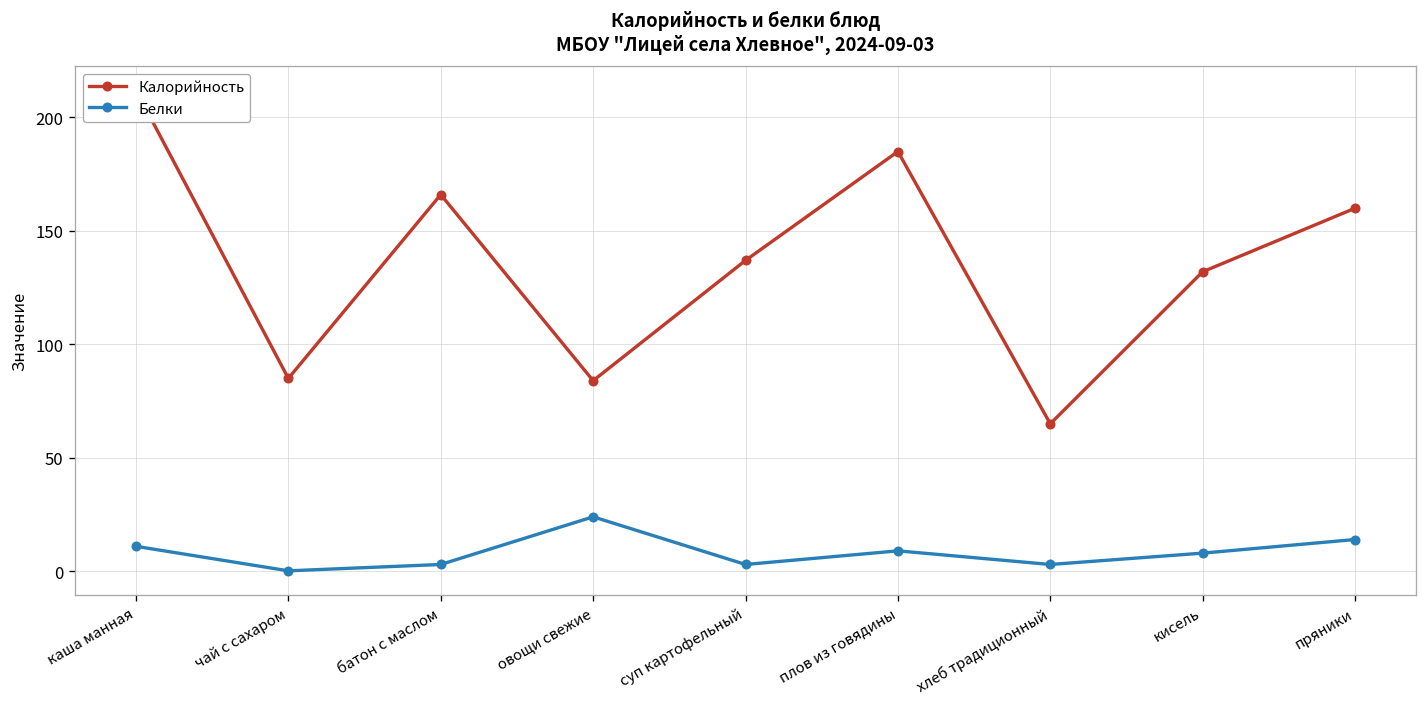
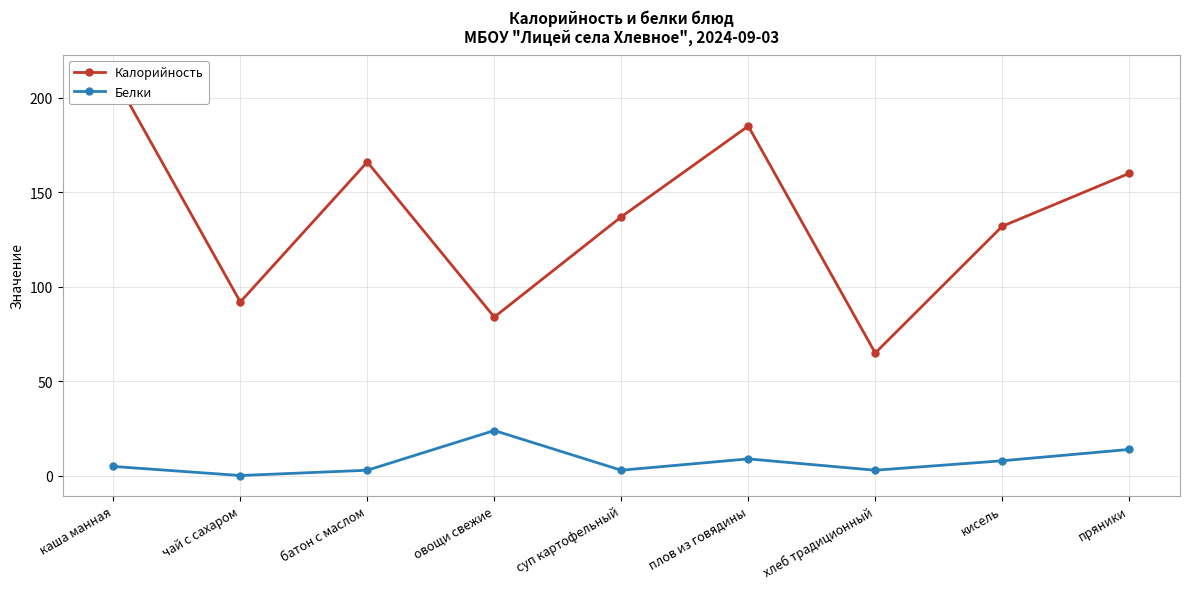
  {
    "Калорийность": {
-     "чай с сахаром": 85,
+     "чай с сахаром": 92,
      "батон с маслом": 166,
      "овощи свежие": 84,
      "суп картофельный": 137,
      "плов из говядины": 185,
      "хлеб традиционный": 65,
      "кисель": 132,
      "пряники": 160
    },
    "Белки": {
-     "каша манная": 11,
+     "каша манная": 5,
      "чай с сахаром": 0,
      "батон с маслом": 3,
      "овощи свежие": 24,
      "суп картофельный": 3,
      "плов из говядины": 9,
      "хлеб традиционный": 3,
      "кисель": 8,
      "пряники": 14
    }
  }
